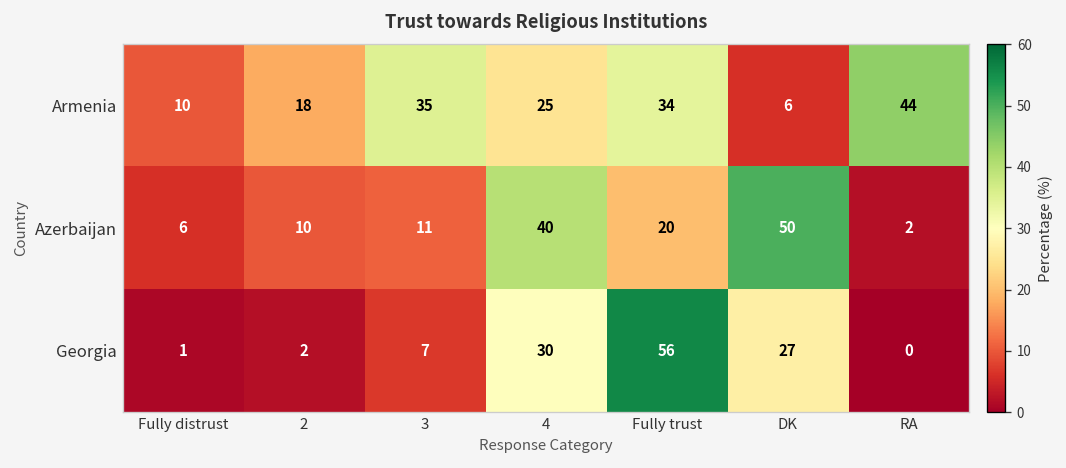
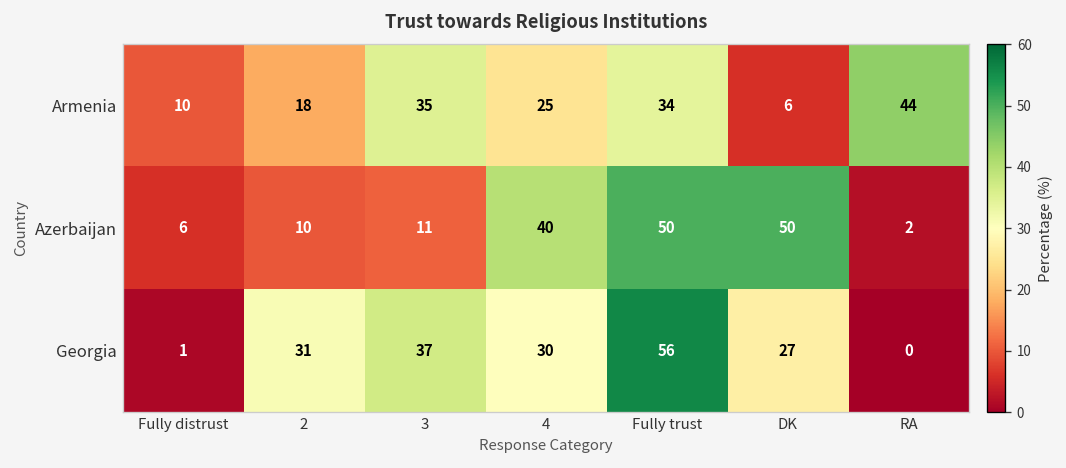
  {
    "Armenia": {
      "Fully distrust": 10,
      "2": 18,
      "3": 35,
      "4": 25,
      "Fully trust": 34,
      "DK": 6,
      "RA": 44
    },
    "Azerbaijan": {
      "Fully distrust": 6,
      "2": 10,
      "3": 11,
      "4": 40,
-     "Fully trust": 20,
+     "Fully trust": 50,
      "DK": 50,
      "RA": 2
    },
    "Georgia": {
      "Fully distrust": 1,
-     "2": 2,
-     "3": 7,
+     "2": 31,
+     "3": 37,
      "4": 30,
      "Fully trust": 56,
      "DK": 27,
      "RA": 0
    }
  }
